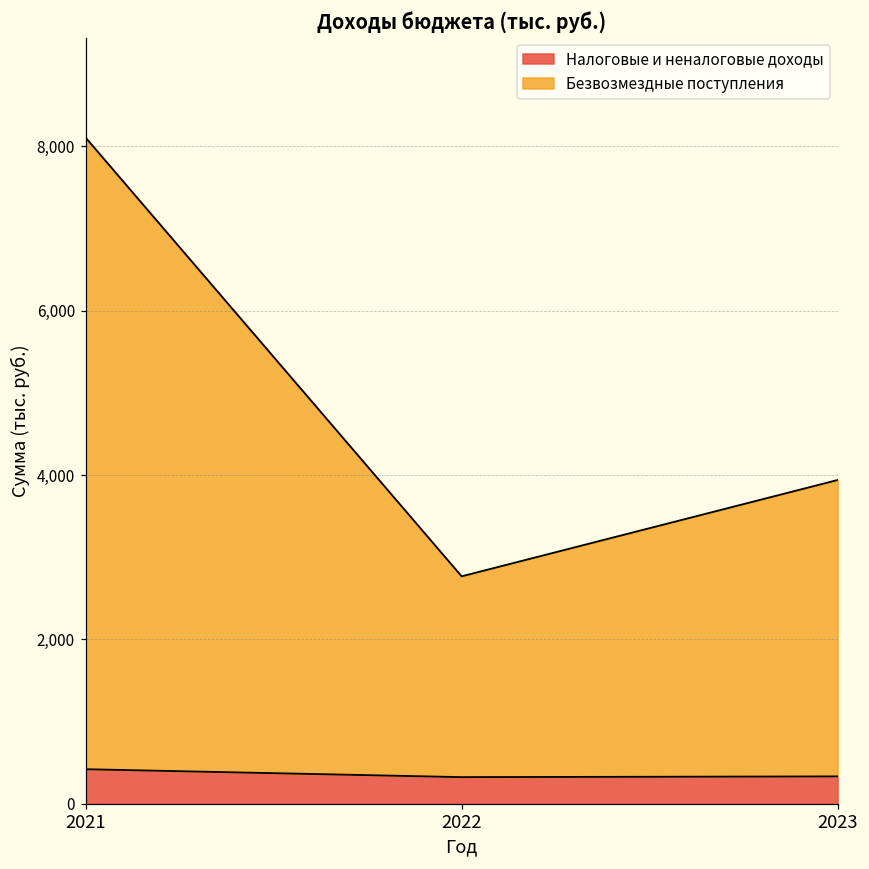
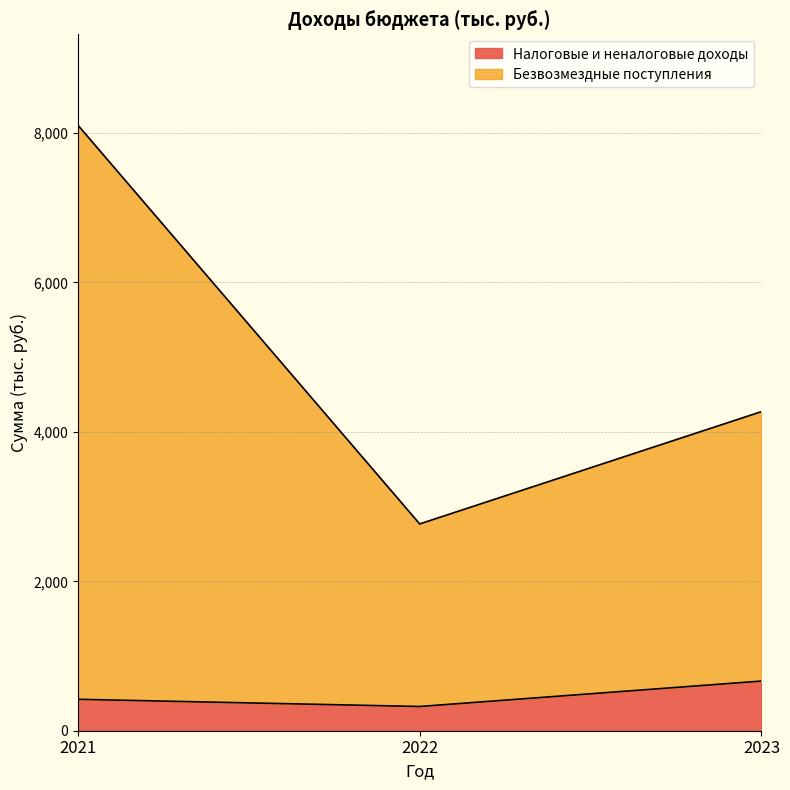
  {
    "Налоговые и неналоговые доходы": {
      "2021": "400",
      "2022": "300",
-     "2023": "300"
+     "2023": "700"
    },
    "Безвозмездные поступления": {
      "2021": "7,700",
      "2022": "2,400",
      "2023": "3,600"
    }
  }
